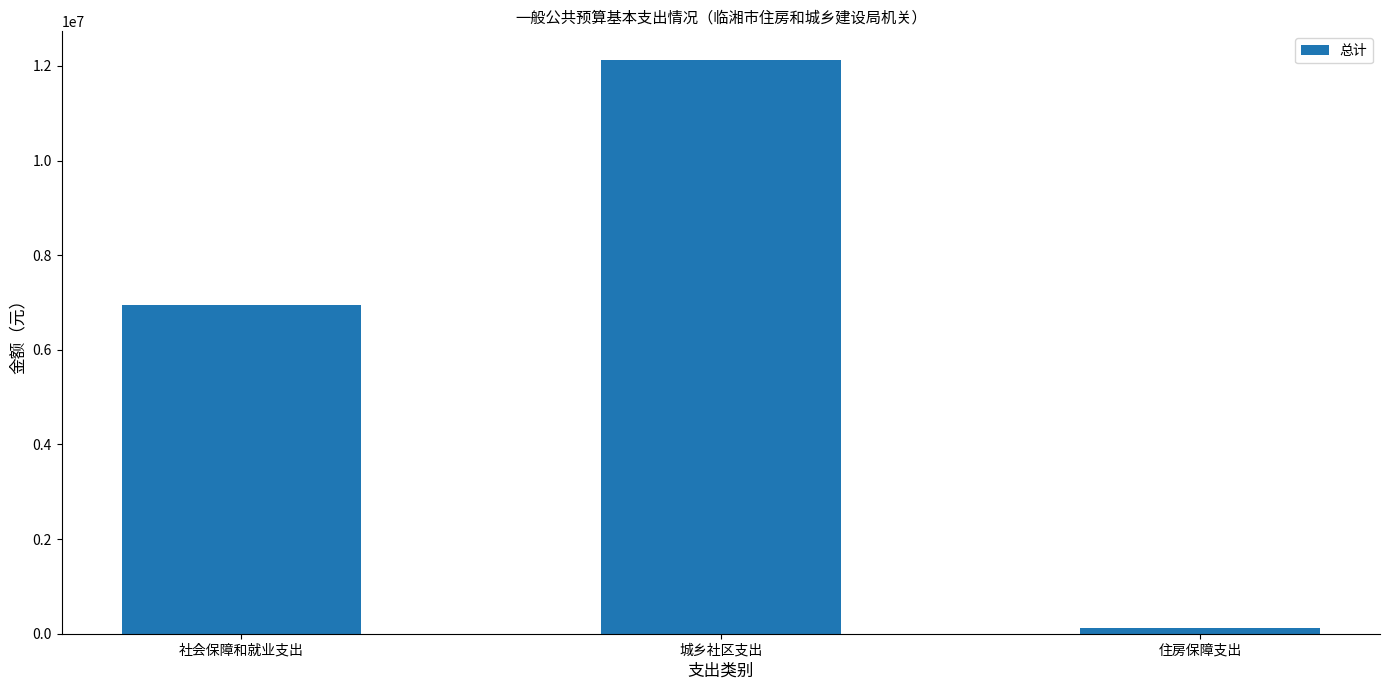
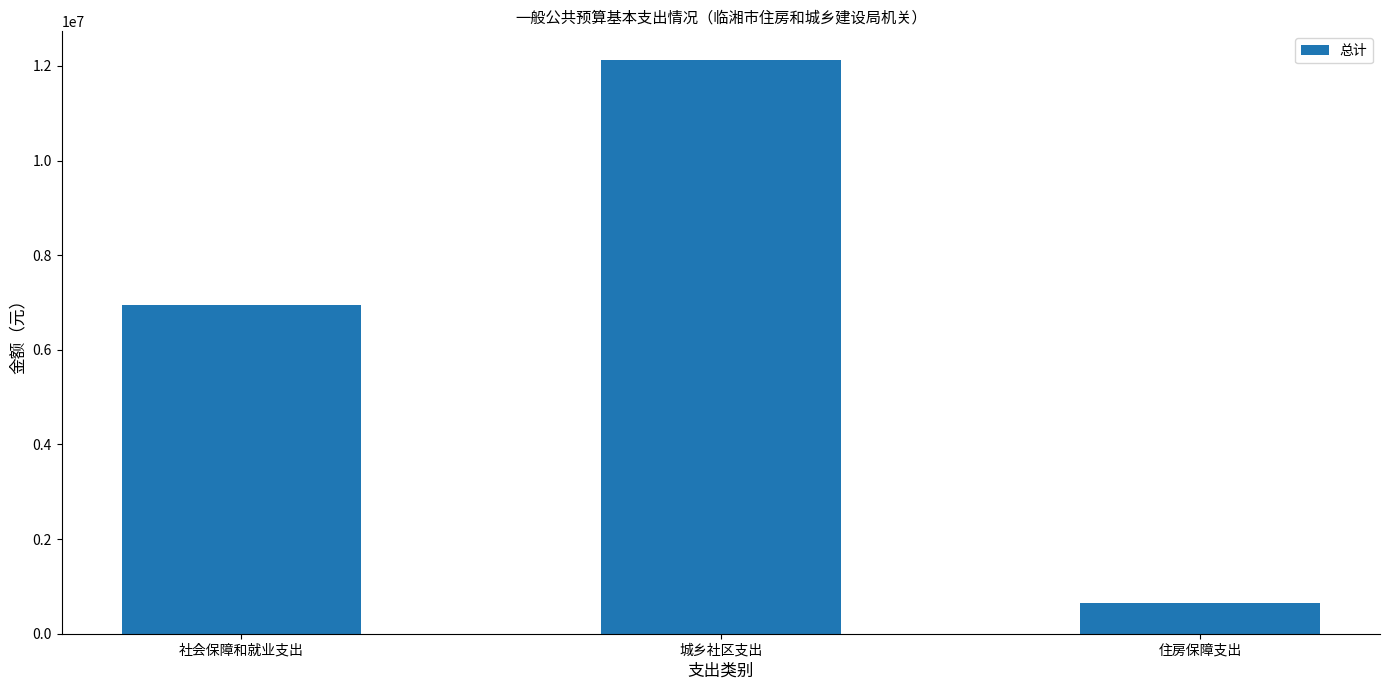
  {
    "社会保障和就业支出": 7000000,
    "城乡社区支出": 12100000,
-   "住房保障支出": 100000
+   "住房保障支出": 700000
  }
